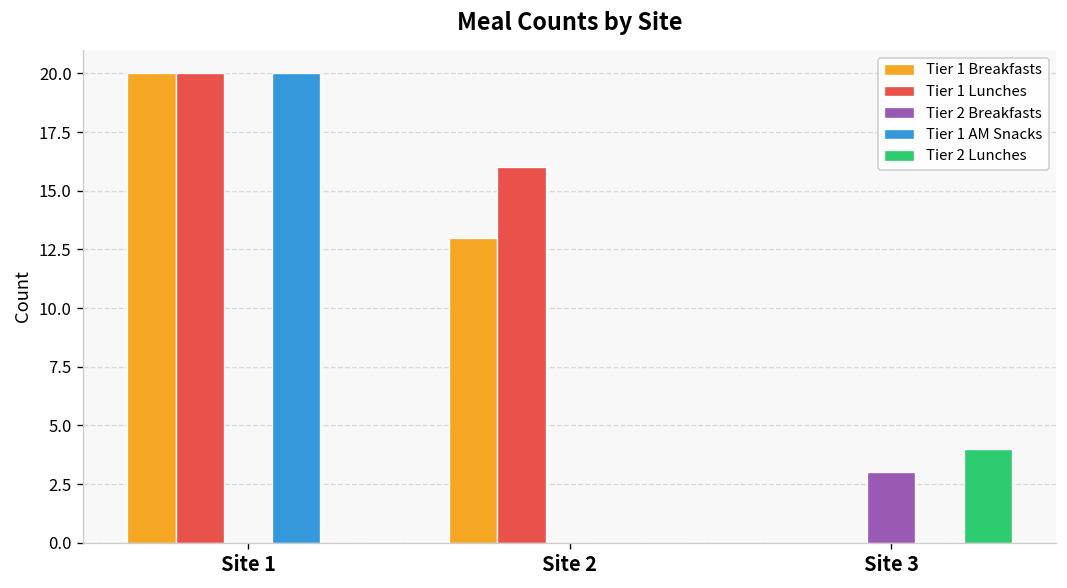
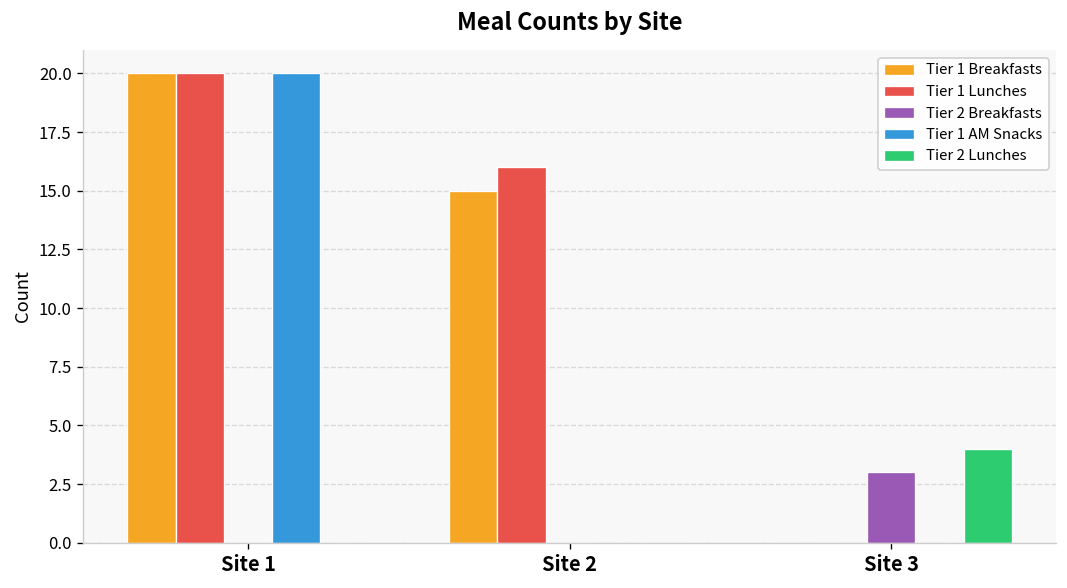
  {
    "Tier 1 Breakfasts": {
      "Site 1": 20,
-     "Site 2": 13,
+     "Site 2": 15,
      "Site 3": 0
    },
    "Tier 1 Lunches": {
      "Site 1": 20,
      "Site 2": 16,
      "Site 3": 0
    },
    "Tier 2 Breakfasts": {
      "Site 1": 0,
      "Site 2": 0,
      "Site 3": 3
    },
    "Tier 1 AM Snacks": {
      "Site 1": 20,
      "Site 2": 0,
      "Site 3": 0
    },
    "Tier 2 Lunches": {
      "Site 1": 0,
      "Site 2": 0,
      "Site 3": 4
    }
  }
